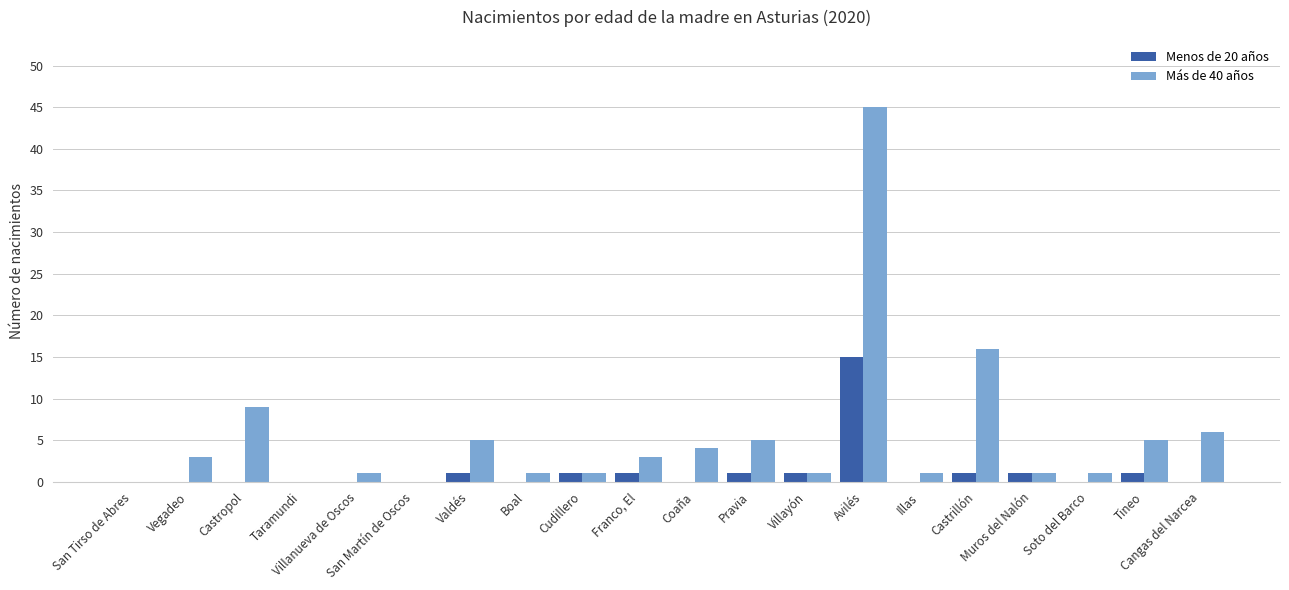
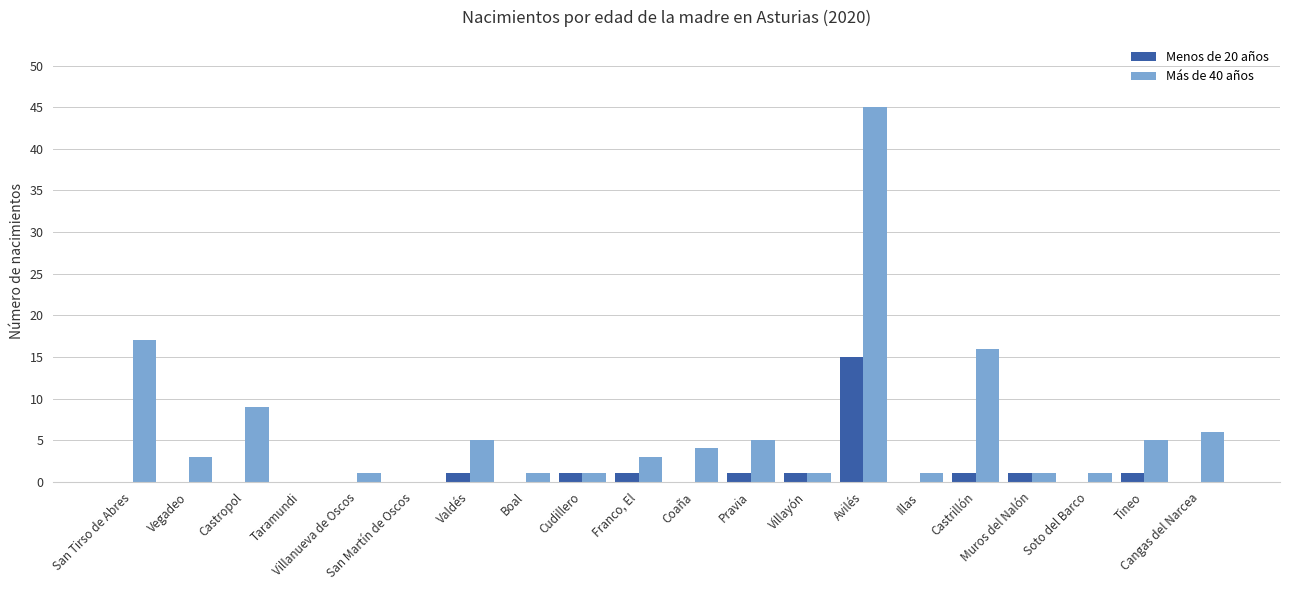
  {
    "Menos de 20 años": {
      "San Tirso de Abres": 0,
      "Vegadeo": 0,
      "Castropol": 0,
      "Taramundi": 0,
      "Villanueva de Oscos": 0,
      "San Martín de Oscos": 0,
      "Valdés": 1,
      "Boal": 0,
      "Cudillero": 1,
      "Franco, El": 1,
      "Coaña": 0,
      "Pravia": 1,
      "Villayón": 1,
      "Avilés": 15,
      "Illas": 0,
      "Castrillón": 1,
      "Muros del Nalón": 1,
      "Soto del Barco": 0,
      "Tineo": 1,
      "Cangas del Narcea": 0
    },
    "Más de 40 años": {
-     "San Tirso de Abres": 0,
+     "San Tirso de Abres": 17,
      "Vegadeo": 3,
      "Castropol": 9,
      "Taramundi": 0,
      "Villanueva de Oscos": 1,
      "San Martín de Oscos": 0,
      "Valdés": 5,
      "Boal": 1,
      "Cudillero": 1,
      "Franco, El": 3,
      "Coaña": 4,
      "Pravia": 5,
      "Villayón": 1,
      "Avilés": 45,
      "Illas": 1,
      "Castrillón": 16,
      "Muros del Nalón": 1,
      "Soto del Barco": 1,
      "Tineo": 5,
      "Cangas del Narcea": 6
    }
  }
